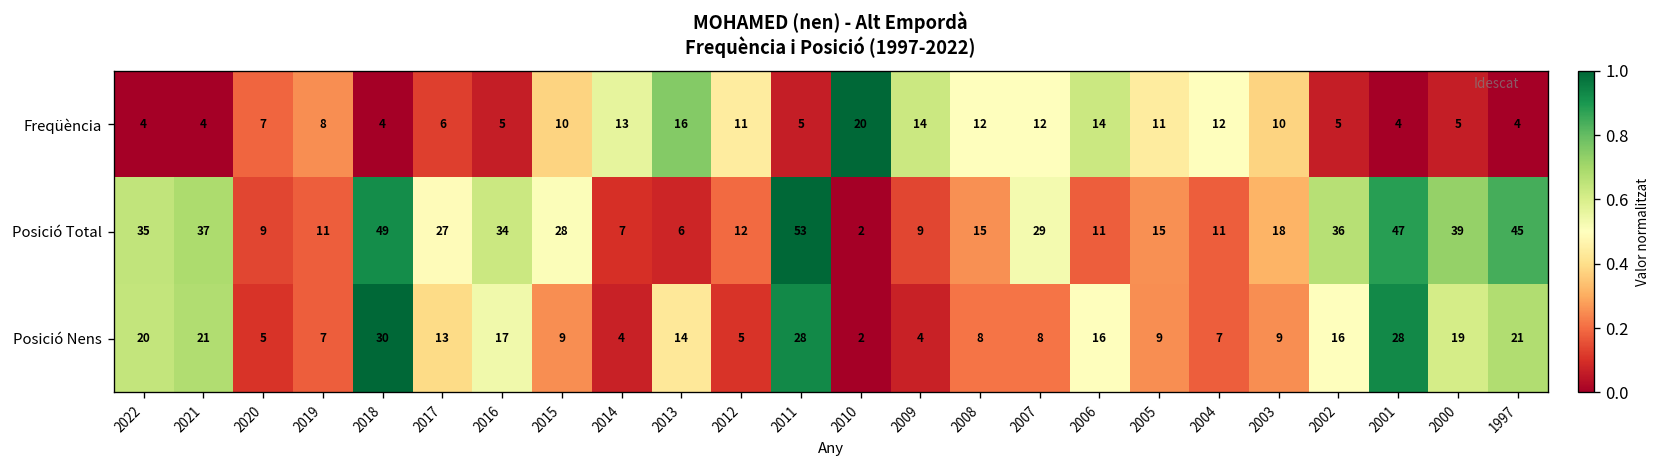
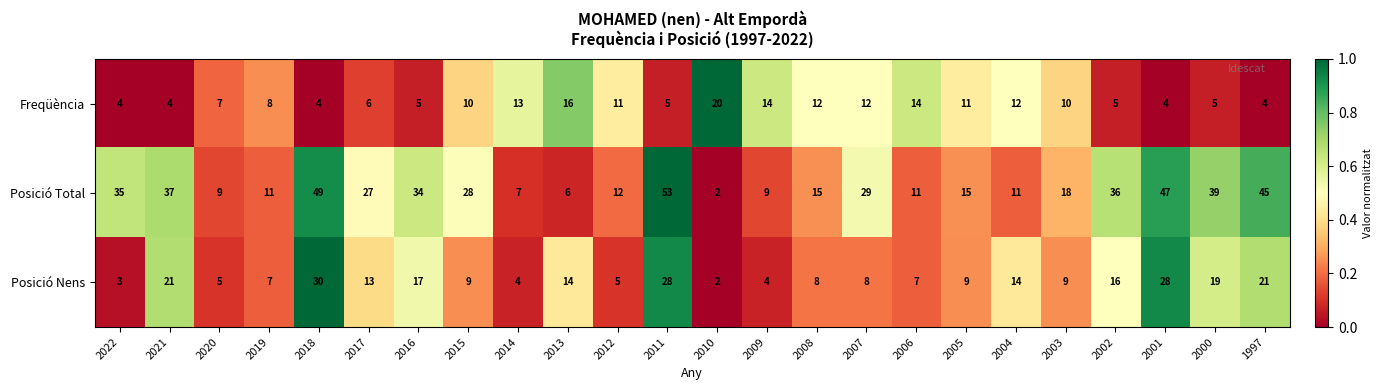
  {
    "Freqüència": {
      "2022": 4,
      "2021": 4,
      "2020": 7,
      "2019": 8,
      "2018": 4,
      "2017": 6,
      "2016": 5,
      "2015": 10,
      "2014": 13,
      "2013": 16,
      "2012": 11,
      "2011": 5,
      "2010": 20,
      "2009": 14,
      "2008": 12,
      "2007": 12,
      "2006": 14,
      "2005": 11,
      "2004": 12,
      "2003": 10,
      "2002": 5,
      "2001": 4,
      "2000": 5
    },
    "Posició Total": {
      "2022": 35,
      "2021": 37,
      "2020": 9,
      "2019": 11,
      "2018": 49,
      "2017": 27,
      "2016": 34,
      "2015": 28,
      "2014": 7,
      "2013": 6,
      "2012": 12,
      "2011": 53,
      "2010": 2,
      "2009": 9,
      "2008": 15,
      "2007": 29,
      "2006": 11,
      "2005": 15,
      "2004": 11,
      "2003": 18,
      "2002": 36,
      "2001": 47,
      "2000": 39,
      "1997": 45
    },
    "Posició Nens": {
-     "2022": 20,
+     "2022": 3,
      "2021": 21,
      "2020": 5,
      "2019": 7,
      "2018": 30,
      "2017": 13,
      "2016": 17,
      "2015": 9,
      "2014": 4,
      "2013": 14,
      "2012": 5,
      "2011": 28,
      "2010": 2,
      "2009": 4,
      "2008": 8,
      "2007": 8,
-     "2006": 16,
+     "2006": 7,
      "2005": 9,
-     "2004": 7,
+     "2004": 14,
      "2003": 9,
      "2002": 16,
      "2001": 28,
      "2000": 19,
      "1997": 21
    }
  }
